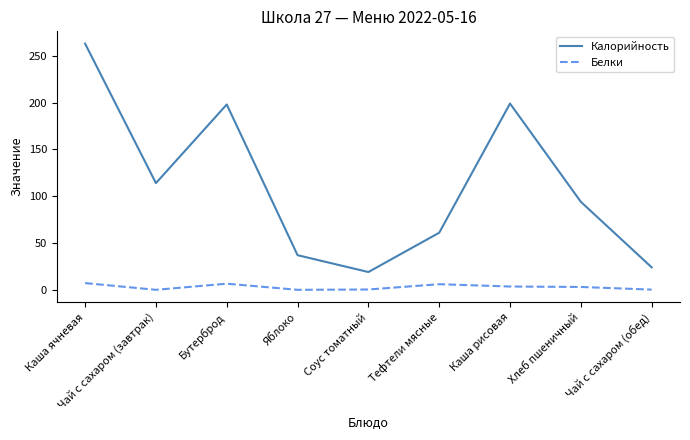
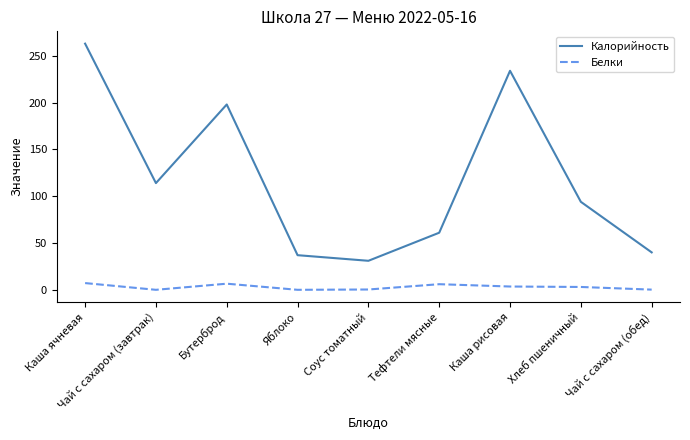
  {
    "Калорийность": {
      "Каша ячневая": 260,
      "Чай с сахаром (завтрак)": 110,
      "Бутерброд": 200,
      "Яблоко": 40,
-     "Соус томатный": 20,
+     "Соус томатный": 30,
      "Тефтели мясные": 60,
-     "Каша рисовая": 200,
+     "Каша рисовая": 230,
      "Хлеб пшеничный": 90,
-     "Чай с сахаром (обед)": 20
+     "Чай с сахаром (обед)": 40
    },
    "Белки": {
      "Каша ячневая": 10,
      "Чай с сахаром (завтрак)": 0,
      "Бутерброд": 10,
      "Яблоко": 0,
      "Соус томатный": 0,
      "Тефтели мясные": 10,
      "Каша рисовая": 0,
      "Хлеб пшеничный": 0,
      "Чай с сахаром (обед)": 0
    }
  }
